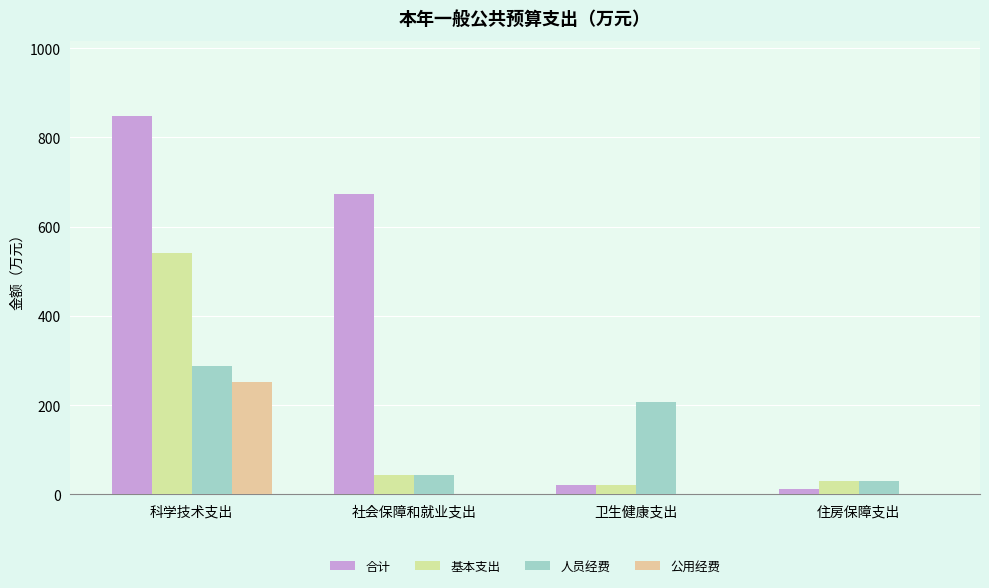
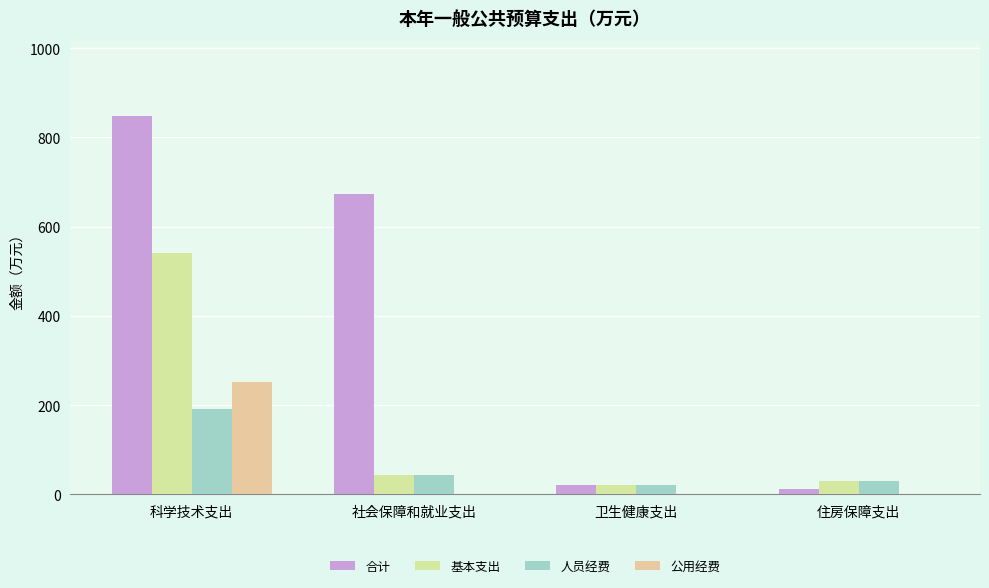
  {
    "合计": {
      "科学技术支出": 850,
      "社会保障和就业支出": 670,
      "卫生健康支出": 20,
      "住房保障支出": 10
    },
    "人员经费": {
-     "科学技术支出": 290,
+     "科学技术支出": 190,
      "社会保障和就业支出": 40,
-     "卫生健康支出": 210,
+     "卫生健康支出": 20,
      "住房保障支出": 30
    }
  }
